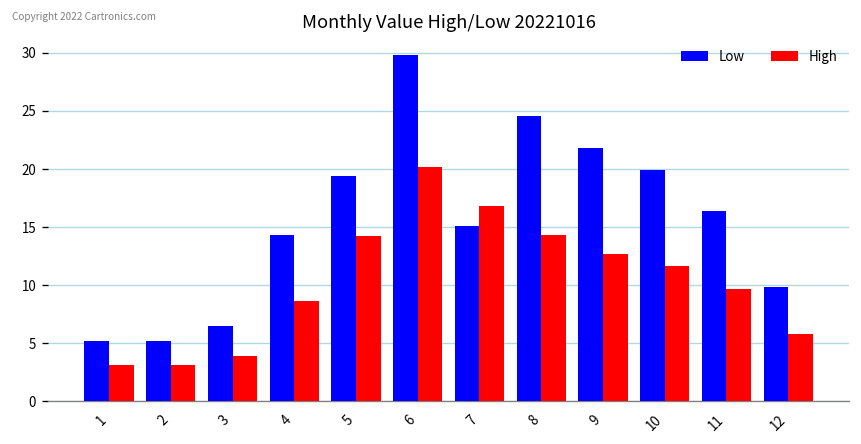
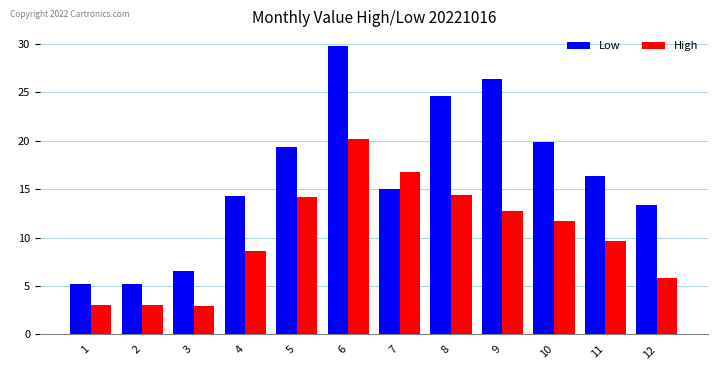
  {
    "Low": {
      "1": 5,
      "2": 5,
      "3": 7,
      "4": 14,
      "5": 19,
      "6": 30,
      "7": 15,
      "8": 25,
-     "9": 22,
+     "9": 26,
      "10": 20,
      "11": 16,
-     "12": 10
+     "12": 13
    },
    "High": {
      "1": 3,
      "2": 3,
-     "3": 4,
+     "3": 3,
      "4": 9,
      "5": 14,
      "6": 20,
      "7": 17,
      "8": 14,
      "9": 13,
      "10": 12,
      "11": 10,
      "12": 6
    }
  }
